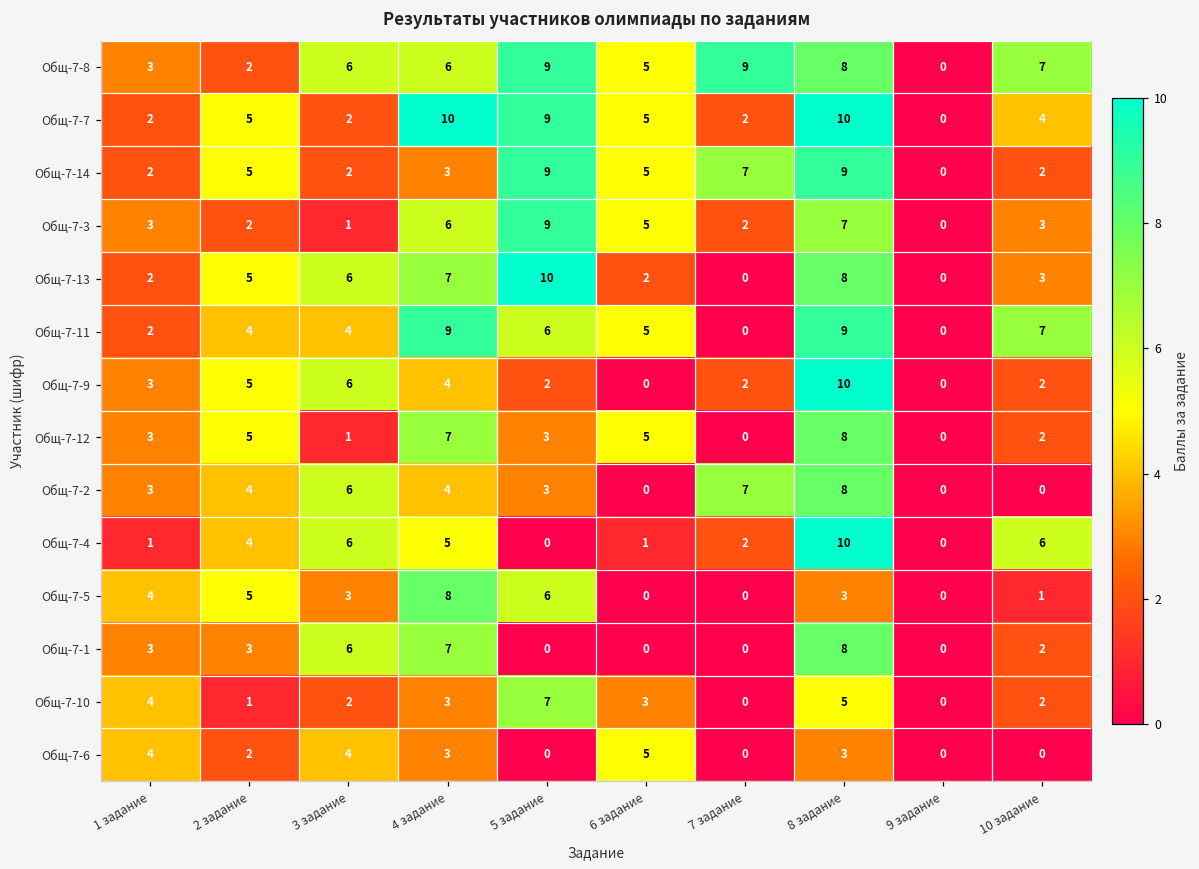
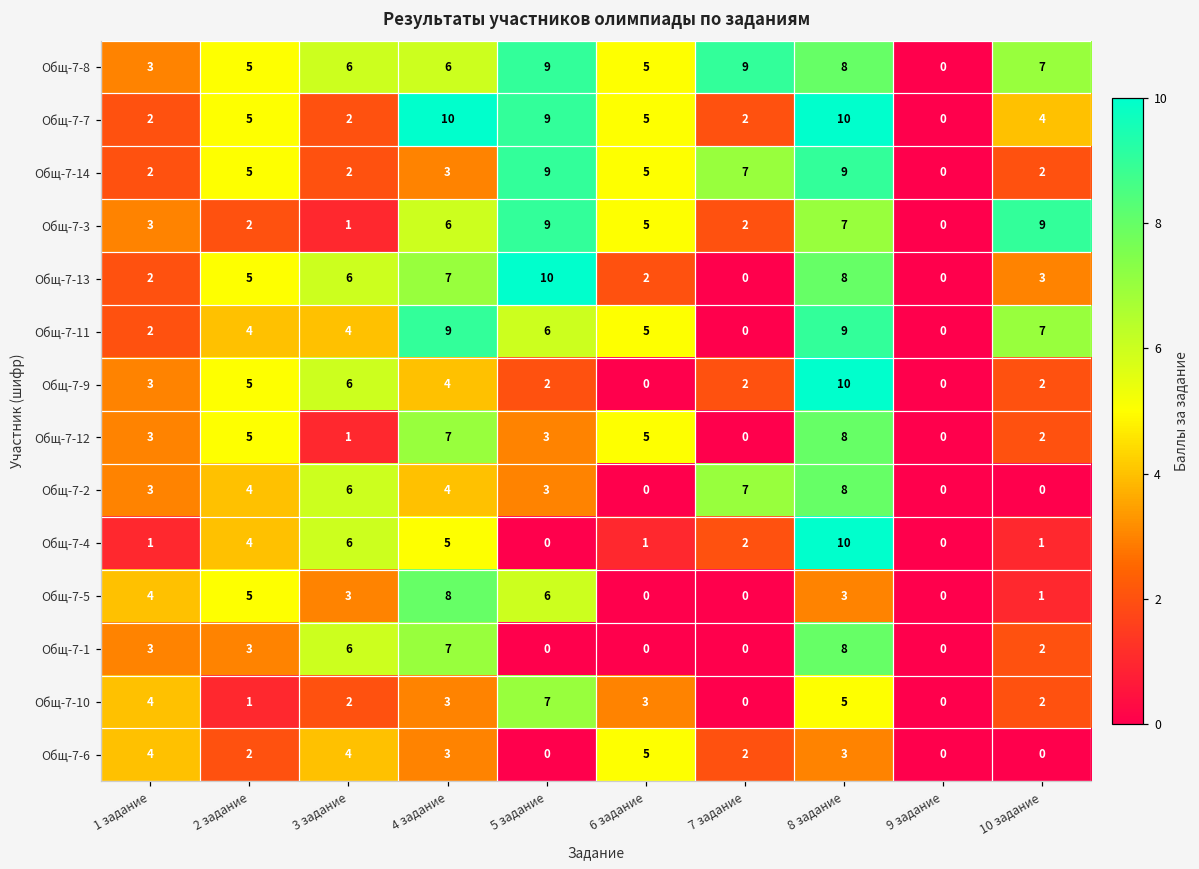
  {
    "Общ-7-8": {
      "1 задание": 3,
-     "2 задание": 2,
+     "2 задание": 5,
      "3 задание": 6,
      "4 задание": 6,
      "5 задание": 9,
      "6 задание": 5,
      "7 задание": 9,
      "8 задание": 8,
      "9 задание": 0,
      "10 задание": 7
    },
    "Общ-7-7": {
      "1 задание": 2,
      "2 задание": 5,
      "3 задание": 2,
      "4 задание": 10,
      "5 задание": 9,
      "6 задание": 5,
      "7 задание": 2,
      "8 задание": 10,
      "9 задание": 0,
      "10 задание": 4
    },
    "Общ-7-14": {
      "1 задание": 2,
      "2 задание": 5,
      "3 задание": 2,
      "4 задание": 3,
      "5 задание": 9,
      "6 задание": 5,
      "7 задание": 7,
      "8 задание": 9,
      "9 задание": 0,
      "10 задание": 2
    },
    "Общ-7-3": {
      "1 задание": 3,
      "2 задание": 2,
      "3 задание": 1,
      "4 задание": 6,
      "5 задание": 9,
      "6 задание": 5,
      "7 задание": 2,
      "8 задание": 7,
      "9 задание": 0,
-     "10 задание": 3
+     "10 задание": 9
    },
    "Общ-7-13": {
      "1 задание": 2,
      "2 задание": 5,
      "3 задание": 6,
      "4 задание": 7,
      "5 задание": 10,
      "6 задание": 2,
      "7 задание": 0,
      "8 задание": 8,
      "9 задание": 0,
      "10 задание": 3
    },
    "Общ-7-11": {
      "1 задание": 2,
      "2 задание": 4,
      "3 задание": 4,
      "4 задание": 9,
      "5 задание": 6,
      "6 задание": 5,
      "7 задание": 0,
      "8 задание": 9,
      "9 задание": 0,
      "10 задание": 7
    },
    "Общ-7-9": {
      "1 задание": 3,
      "2 задание": 5,
      "3 задание": 6,
      "4 задание": 4,
      "5 задание": 2,
      "6 задание": 0,
      "7 задание": 2,
      "8 задание": 10,
      "9 задание": 0,
      "10 задание": 2
    },
    "Общ-7-12": {
      "1 задание": 3,
      "2 задание": 5,
      "3 задание": 1,
      "4 задание": 7,
      "5 задание": 3,
      "6 задание": 5,
      "7 задание": 0,
      "8 задание": 8,
      "9 задание": 0,
      "10 задание": 2
    },
    "Общ-7-2": {
      "1 задание": 3,
      "2 задание": 4,
      "3 задание": 6,
      "4 задание": 4,
      "5 задание": 3,
      "6 задание": 0,
      "7 задание": 7,
      "8 задание": 8,
      "9 задание": 0,
      "10 задание": 0
    },
    "Общ-7-4": {
      "1 задание": 1,
      "2 задание": 4,
      "3 задание": 6,
      "4 задание": 5,
      "5 задание": 0,
      "6 задание": 1,
      "7 задание": 2,
      "8 задание": 10,
      "9 задание": 0,
-     "10 задание": 6
+     "10 задание": 1
    },
    "Общ-7-5": {
      "1 задание": 4,
      "2 задание": 5,
      "3 задание": 3,
      "4 задание": 8,
      "5 задание": 6,
      "6 задание": 0,
      "7 задание": 0,
      "8 задание": 3,
      "9 задание": 0,
      "10 задание": 1
    },
    "Общ-7-1": {
      "1 задание": 3,
      "2 задание": 3,
      "3 задание": 6,
      "4 задание": 7,
      "5 задание": 0,
      "6 задание": 0,
      "7 задание": 0,
      "8 задание": 8,
      "9 задание": 0,
      "10 задание": 2
    },
    "Общ-7-10": {
      "1 задание": 4,
      "2 задание": 1,
      "3 задание": 2,
      "4 задание": 3,
      "5 задание": 7,
      "6 задание": 3,
      "7 задание": 0,
      "8 задание": 5,
      "9 задание": 0,
      "10 задание": 2
    },
    "Общ-7-6": {
      "1 задание": 4,
      "2 задание": 2,
      "3 задание": 4,
      "4 задание": 3,
      "5 задание": 0,
      "6 задание": 5,
-     "7 задание": 0,
+     "7 задание": 2,
      "8 задание": 3,
      "9 задание": 0,
      "10 задание": 0
    }
  }
